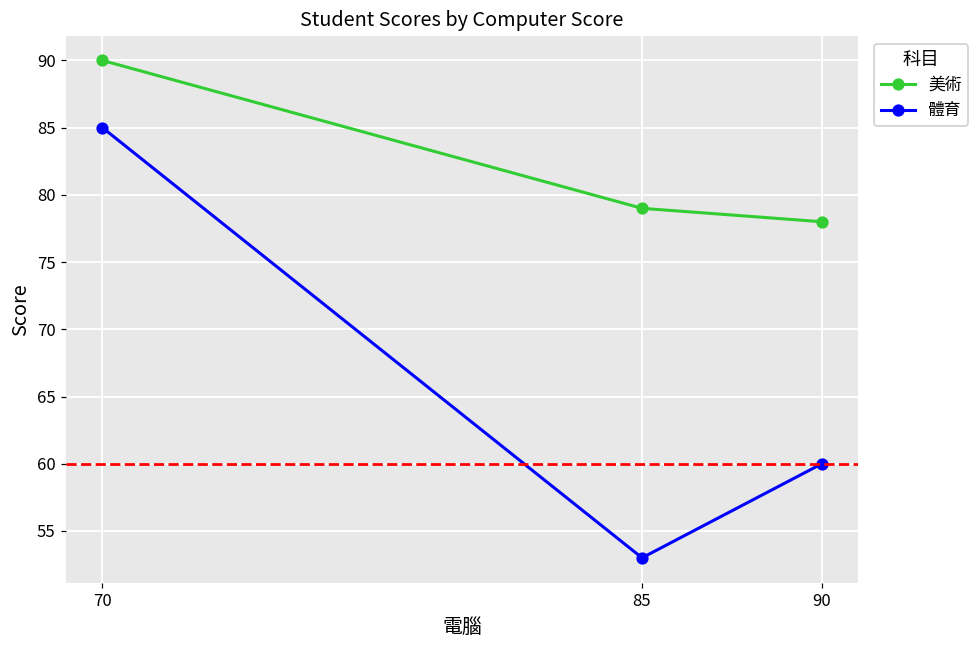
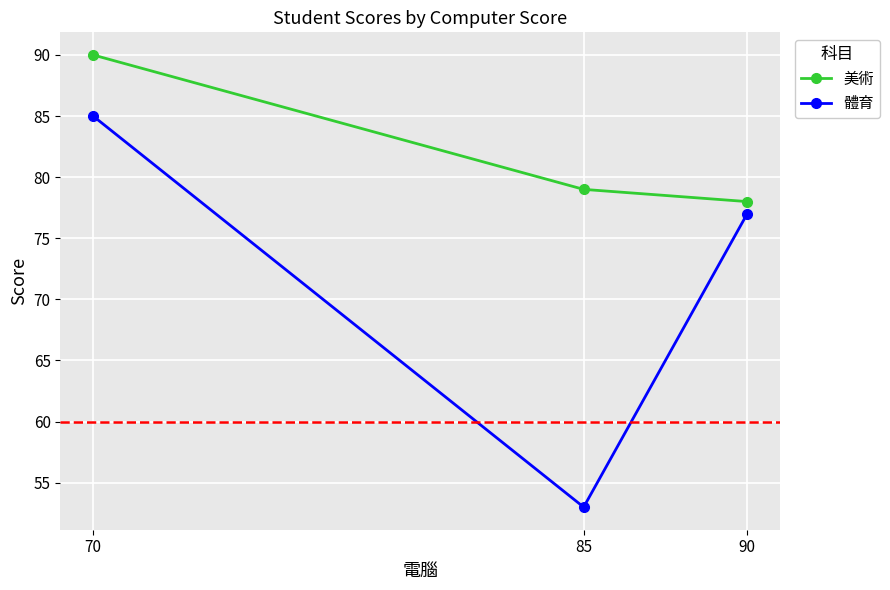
  {
    "美術": {
      "70": 90,
      "85": 79,
      "90": 78
    },
    "體育": {
      "70": 85,
      "85": 53,
-     "90": 60
+     "90": 77
    }
  }
